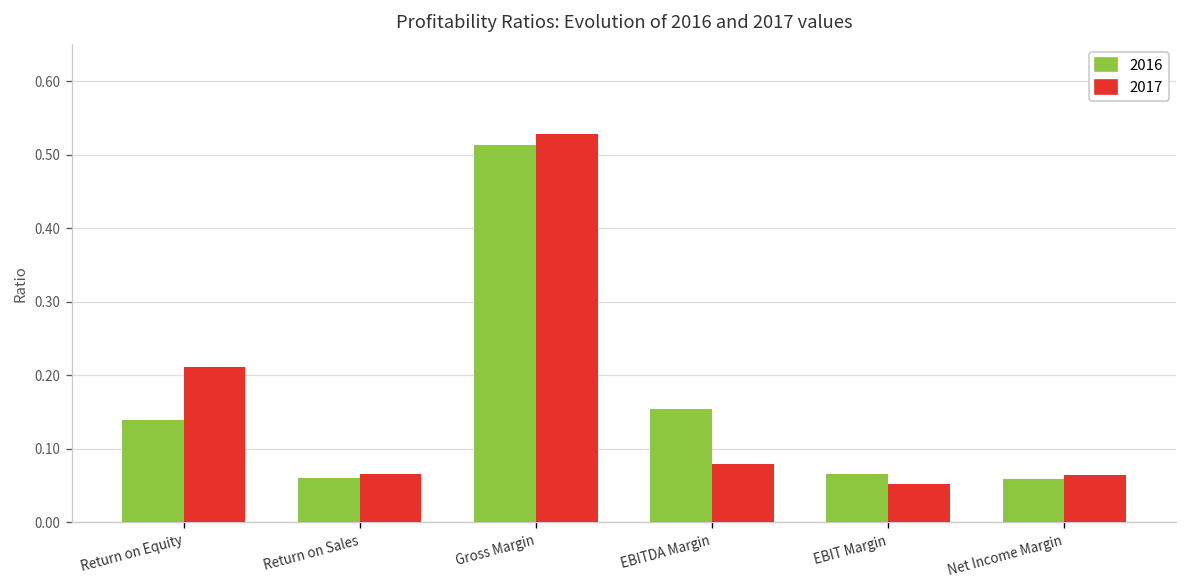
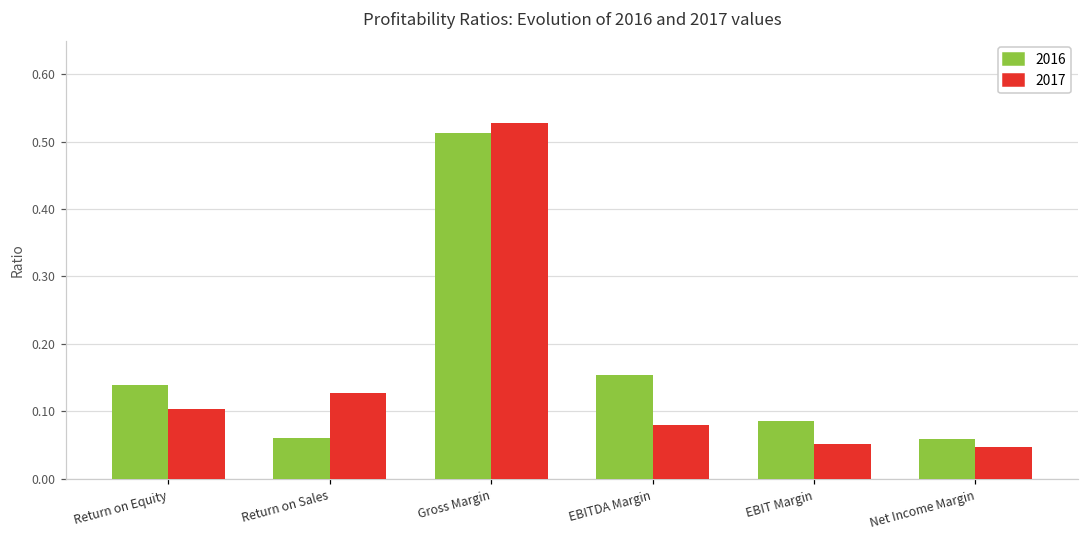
  {
    "2016": {
      "Return on Equity": 0.14,
      "Return on Sales": 0.06,
      "Gross Margin": 0.51,
      "EBITDA Margin": 0.15,
-     "EBIT Margin": 0.07,
+     "EBIT Margin": 0.09,
      "Net Income Margin": 0.06
    },
    "2017": {
-     "Return on Equity": 0.21,
-     "Return on Sales": 0.07,
+     "Return on Equity": 0.10,
+     "Return on Sales": 0.13,
      "Gross Margin": 0.53,
      "EBITDA Margin": 0.08,
      "EBIT Margin": 0.05,
-     "Net Income Margin": 0.06
+     "Net Income Margin": 0.05
    }
  }
